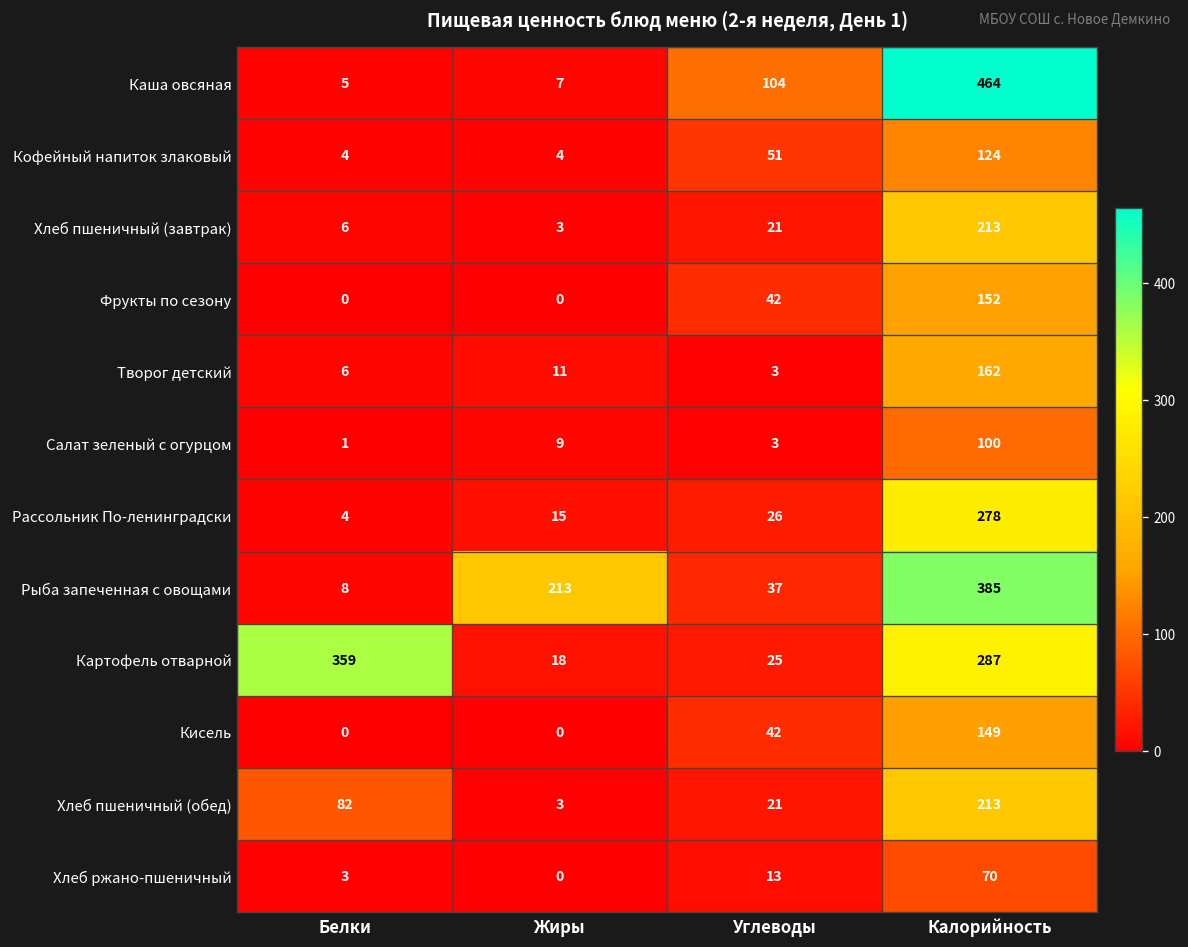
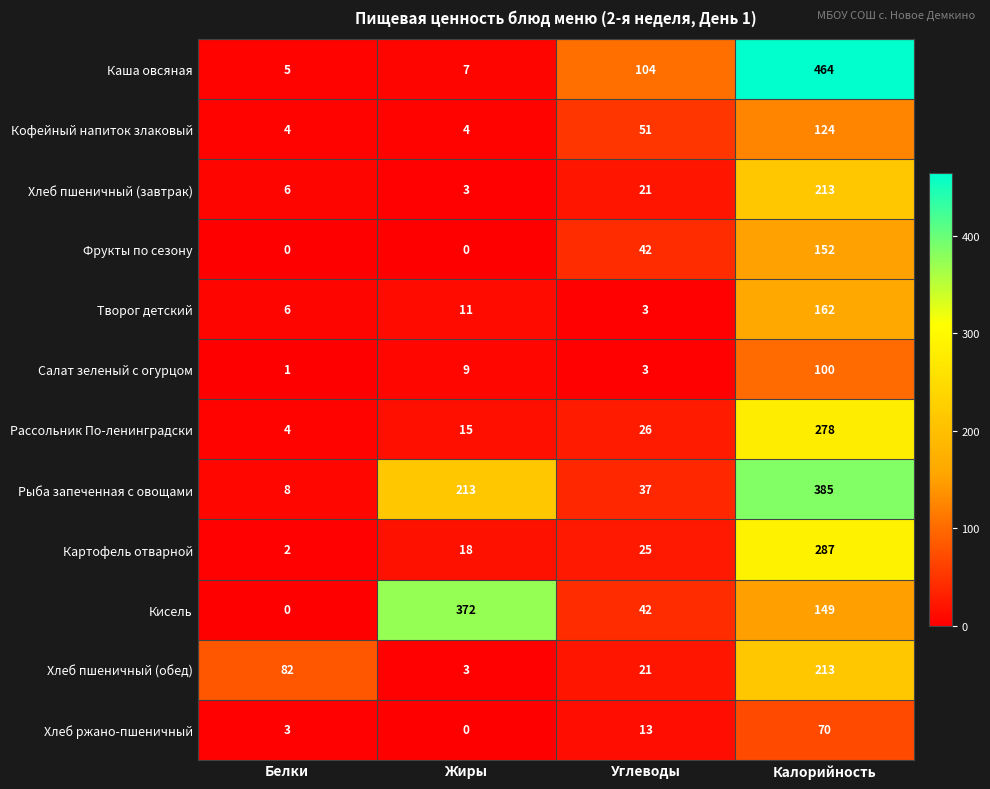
  {
    "Каша овсяная": {
      "Белки": 5,
      "Жиры": 7,
      "Углеводы": 104,
      "Калорийность": 464
    },
    "Кофейный напиток злаковый": {
      "Белки": 4,
      "Жиры": 4,
      "Углеводы": 51,
      "Калорийность": 124
    },
    "Хлеб пшеничный (завтрак)": {
      "Белки": 6,
      "Жиры": 3,
      "Углеводы": 21,
      "Калорийность": 213
    },
    "Фрукты по сезону": {
      "Белки": 0,
      "Жиры": 0,
      "Углеводы": 42,
      "Калорийность": 152
    },
    "Творог детский": {
      "Белки": 6,
      "Жиры": 11,
      "Углеводы": 3,
      "Калорийность": 162
    },
    "Салат зеленый с огурцом": {
      "Белки": 1,
      "Жиры": 9,
      "Углеводы": 3,
      "Калорийность": 100
    },
    "Рассольник По-ленинградски": {
      "Белки": 4,
      "Жиры": 15,
      "Углеводы": 26,
      "Калорийность": 278
    },
    "Рыба запеченная с овощами": {
      "Белки": 8,
      "Жиры": 213,
      "Углеводы": 37,
      "Калорийность": 385
    },
    "Картофель отварной": {
-     "Белки": 359,
+     "Белки": 2,
      "Жиры": 18,
      "Углеводы": 25,
      "Калорийность": 287
    },
    "Кисель": {
      "Белки": 0,
-     "Жиры": 0,
+     "Жиры": 372,
      "Углеводы": 42,
      "Калорийность": 149
    },
    "Хлеб пшеничный (обед)": {
      "Белки": 82,
      "Жиры": 3,
      "Углеводы": 21,
      "Калорийность": 213
    },
    "Хлеб ржано-пшеничный": {
      "Белки": 3,
      "Жиры": 0,
      "Углеводы": 13,
      "Калорийность": 70
    }
  }
